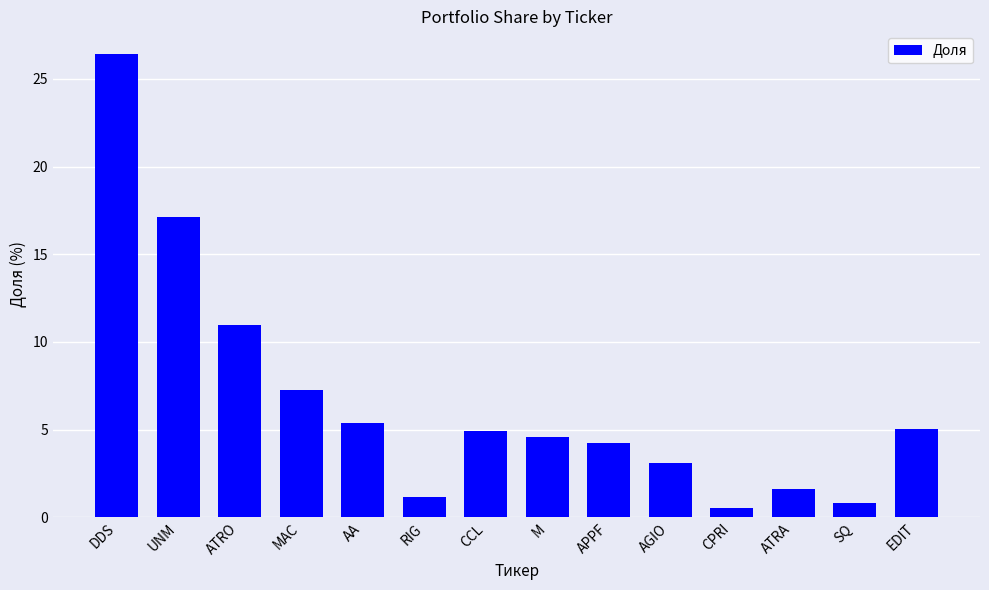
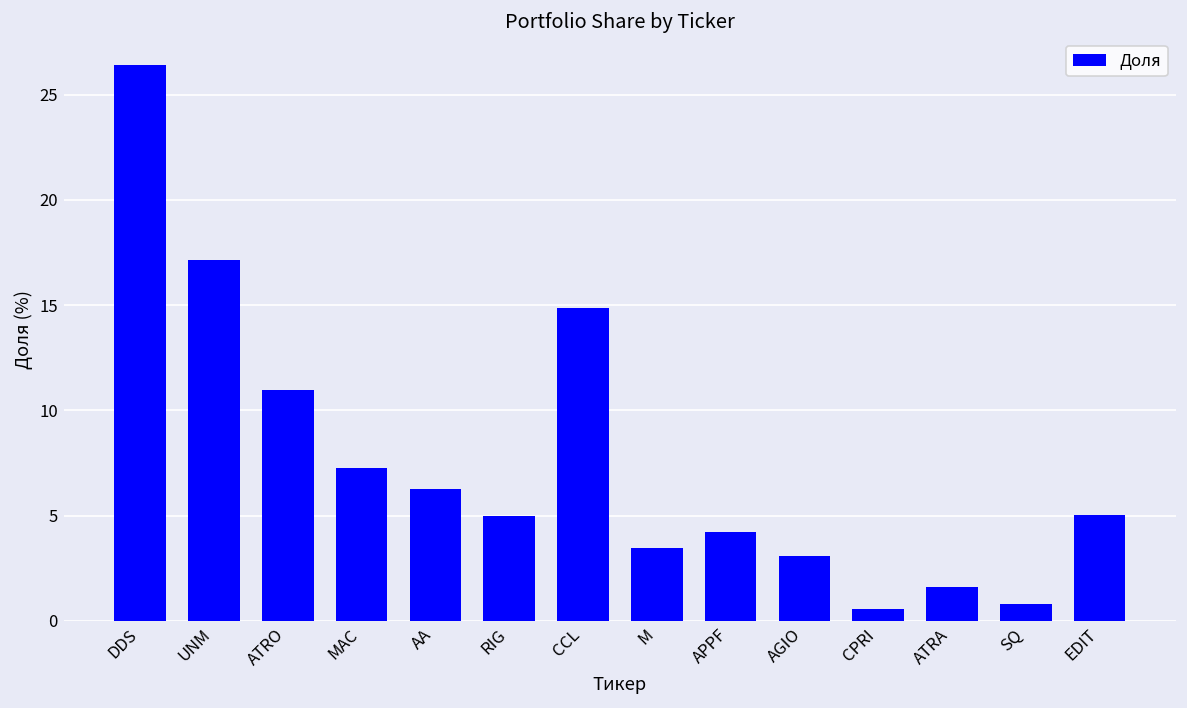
  {
    "DDS": 26.4,
    "UNM": 17.2,
    "ATRO": 11.0,
    "MAC": 7.3,
-   "AA": 5.4,
-   "RIG": 1.2,
-   "CCL": 4.9,
-   "M": 4.6,
+   "AA": 6.3,
+   "RIG": 5.0,
+   "CCL": 14.9,
+   "M": 3.5,
    "APPF": 4.2,
    "AGIO": 3.1,
    "CPRI": 0.6,
    "ATRA": 1.6,
    "SQ": 0.8,
    "EDIT": 5.0
  }
